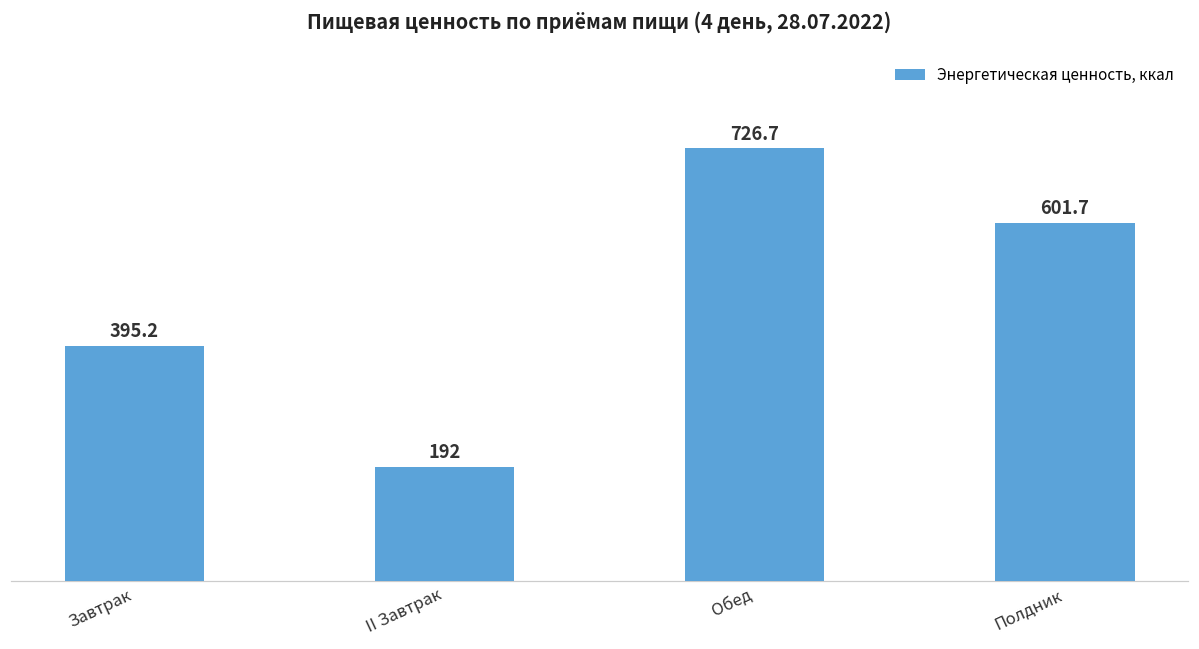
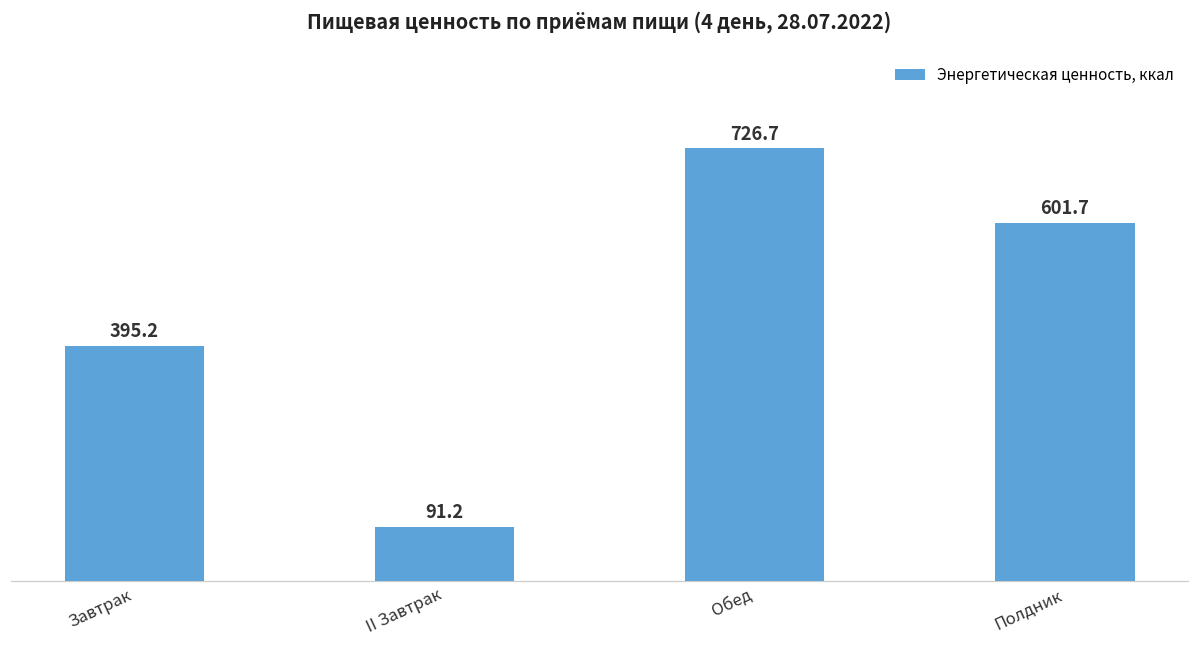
  {
    "Завтрак": 395.2,
-   "II Завтрак": 192,
+   "II Завтрак": 91.2,
    "Обед": 726.7,
    "Полдник": 601.7
  }
